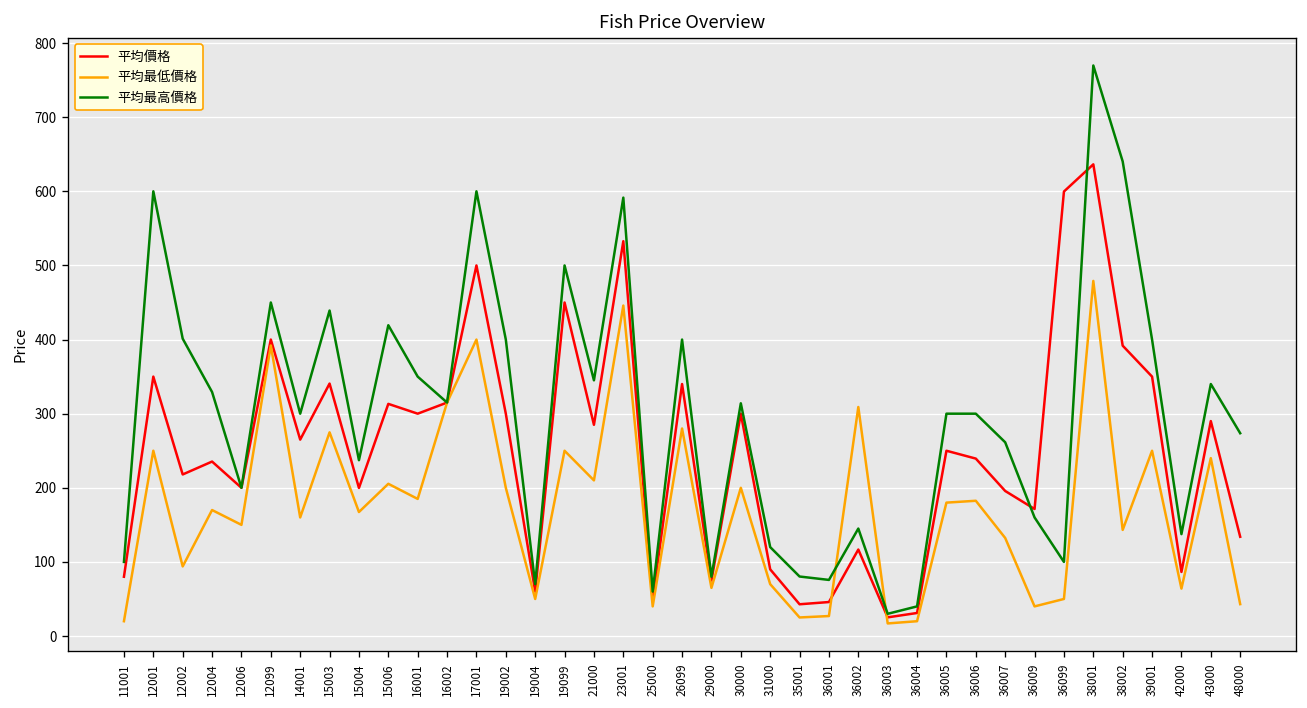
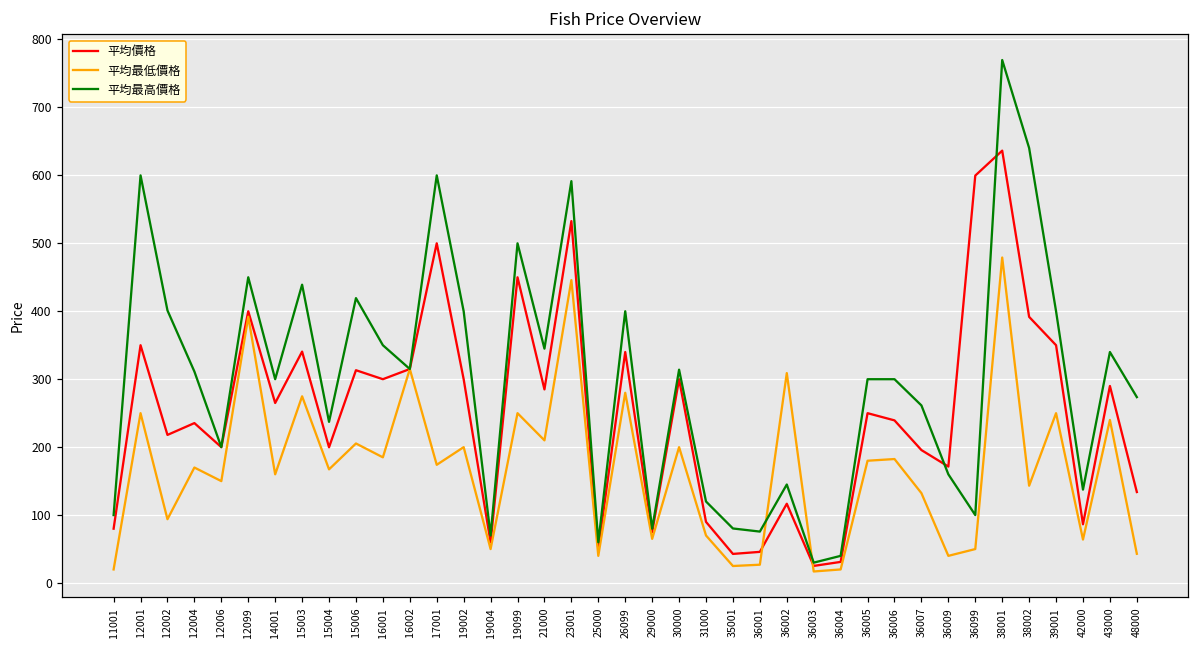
  {
    "平均價格": {
      "11001": 80,
      "12001": 350,
      "12002": 220,
      "12004": 240,
      "12099": 400,
      "14001": 270,
      "15003": 340,
      "15004": 200,
      "15006": 310,
      "16001": 300,
      "17001": 500,
      "19002": 300,
      "19004": 60,
      "19099": 450,
      "21000": 290,
      "23001": 530,
      "25000": 50,
      "26099": 340,
      "29000": 80,
      "30000": 300,
      "31000": 90,
      "35001": 40,
      "36001": 50,
      "36002": 120,
      "36003": 30,
      "36004": 30,
      "36005": 250,
      "36006": 240,
      "36007": 200,
      "36009": 170,
      "36099": 600,
      "38001": 640,
      "38002": 390,
      "39001": 350,
      "42000": 90,
      "43000": 290,
      "48000": 130
    },
    "平均最低價格": {
      "11001": 20,
      "12001": 250,
      "12002": 90,
      "12004": 170,
      "12006": 150,
      "12099": 390,
      "14001": 160,
      "15003": 270,
      "15004": 170,
      "15006": 210,
      "16001": 190,
-     "17001": 400,
+     "17001": 170,
      "19002": 200,
      "19004": 50,
      "19099": 250,
      "21000": 210,
      "23001": 450,
      "25000": 40,
      "26099": 280,
      "29000": 70,
      "30000": 200,
      "31000": 70,
      "35001": 30,
      "36001": 30,
      "36002": 310,
      "36003": 20,
      "36004": 20,
      "36005": 180,
      "36006": 180,
      "36007": 130,
      "36009": 40,
      "36099": 50,
      "38001": 480,
      "38002": 140,
      "39001": 250,
      "42000": 60,
      "43000": 240,
      "48000": 40
    },
    "平均最高價格": {
      "11001": 100,
      "12001": 600,
      "12002": 400,
-     "12004": 330,
+     "12004": 310,
      "12099": 450,
      "14001": 300,
      "15003": 440,
      "15004": 240,
      "15006": 420,
      "16001": 350,
      "17001": 600,
      "19002": 400,
      "19004": 70,
      "19099": 500,
      "21000": 350,
      "23001": 590,
      "25000": 60,
      "26099": 400,
      "29000": 80,
      "30000": 310,
      "31000": 120,
      "35001": 80,
      "36001": 80,
      "36002": 150,
      "36003": 30,
      "36004": 40,
      "36005": 300,
      "36006": 300,
      "36007": 260,
      "36009": 160,
      "36099": 100,
      "38001": 770,
      "38002": 640,
      "39001": 400,
      "42000": 140,
      "43000": 340,
      "48000": 270
    }
  }
